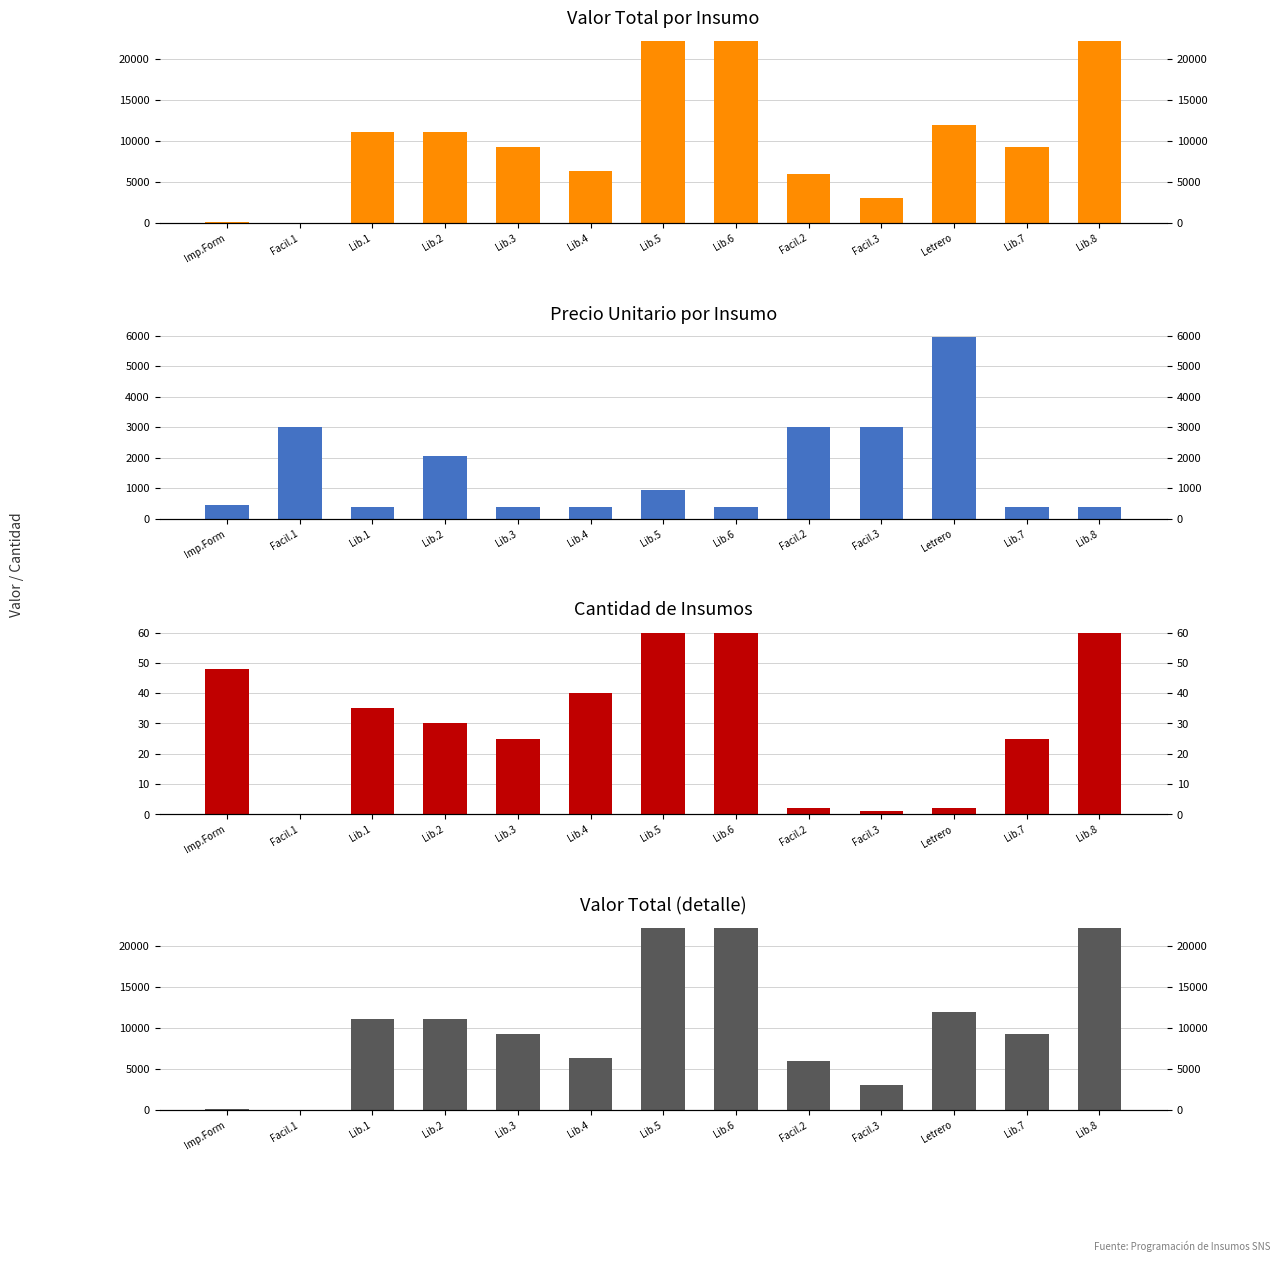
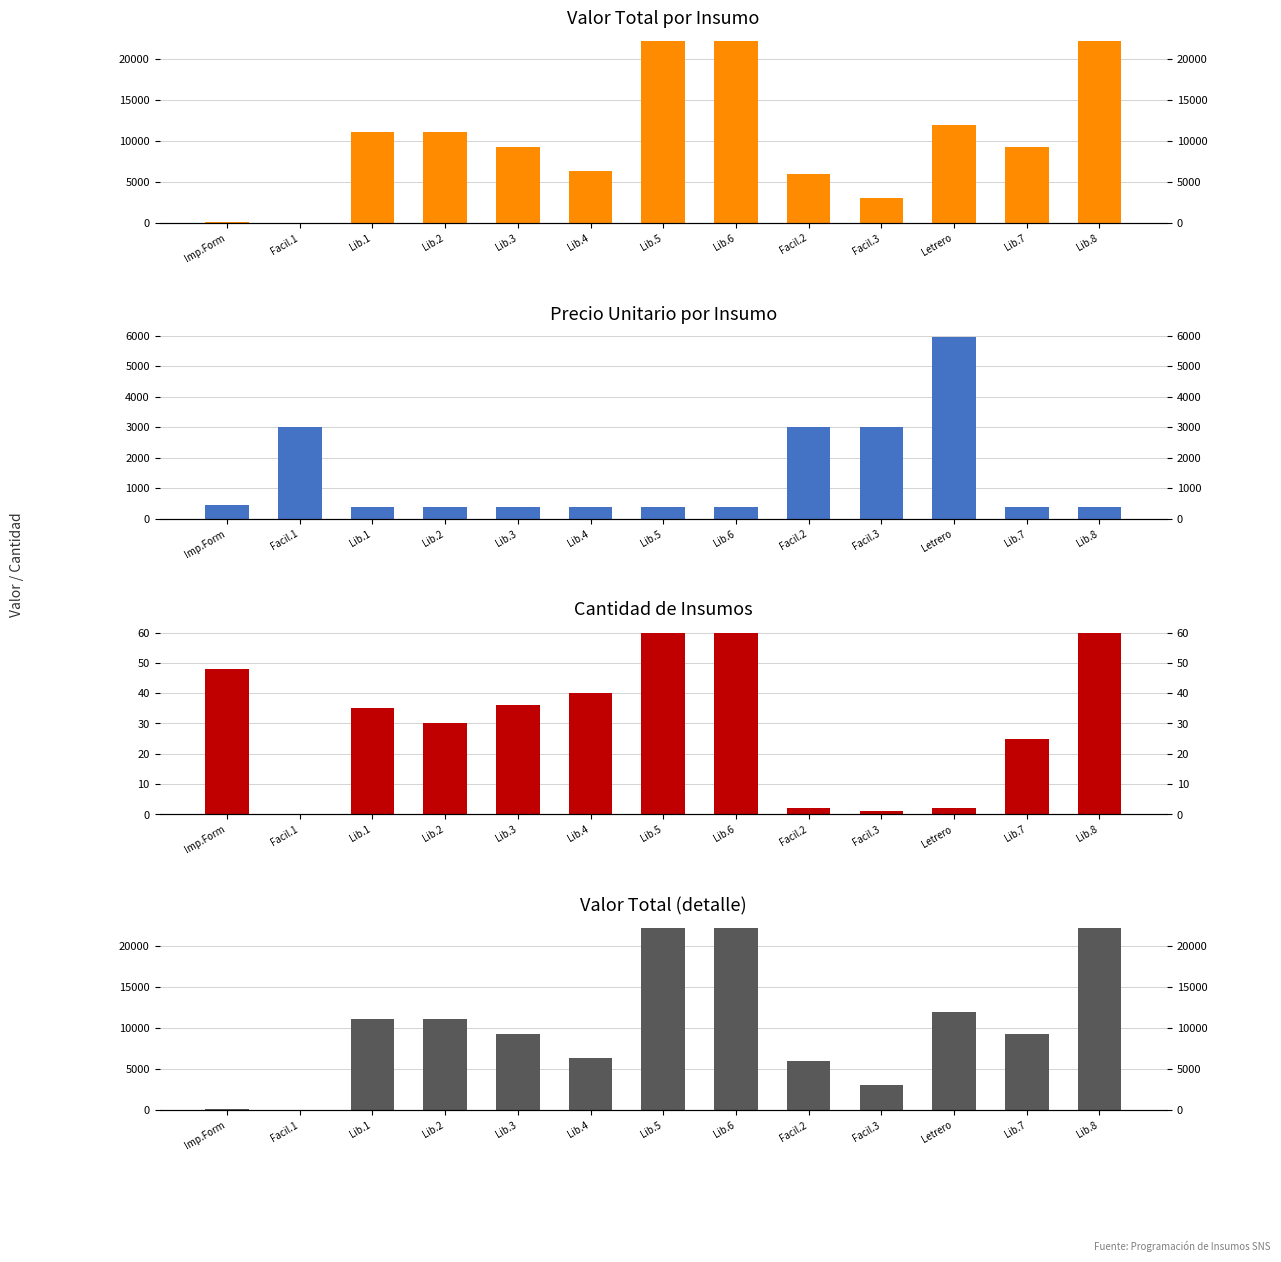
  {
    "Valor Total por Insumo": {
      "Facil.1": 0,
      "Lib.1": 11000,
      "Lib.2": 11000,
      "Lib.3": 9000,
      "Lib.4": 6000,
      "Lib.5": 22000,
      "Lib.6": 22000,
      "Facil.2": 6000,
      "Facil.3": 3000,
      "Letrero": 12000,
      "Lib.7": 9000,
      "Lib.8": 22000
    },
    "Precio Unitario por Insumo": {
      "Imp.Form": 400,
      "Facil.1": 3000,
      "Lib.1": 400,
-     "Lib.2": 2100,
+     "Lib.2": 400,
      "Lib.3": 400,
      "Lib.4": 400,
-     "Lib.5": 900,
+     "Lib.5": 400,
      "Lib.6": 400,
      "Facil.2": 3000,
      "Facil.3": 3000,
      "Letrero": 6000,
      "Lib.7": 400,
      "Lib.8": 400
    },
    "Cantidad de Insumos": {
      "Imp.Form": 48,
      "Facil.1": 0,
      "Lib.1": 35,
      "Lib.2": 30,
-     "Lib.3": 25,
+     "Lib.3": 36,
      "Lib.4": 40,
      "Lib.5": 60,
      "Lib.6": 60,
      "Facil.2": 2,
      "Facil.3": 1,
      "Letrero": 2,
      "Lib.7": 25,
      "Lib.8": 60
    },
    "Valor Total (detalle)": {
      "Facil.1": 0,
      "Lib.1": 11000,
      "Lib.2": 11000,
      "Lib.3": 9000,
      "Lib.4": 6000,
      "Lib.5": 22000,
      "Lib.6": 22000,
      "Facil.2": 6000,
      "Facil.3": 3000,
      "Letrero": 12000,
      "Lib.7": 9000,
      "Lib.8": 22000
    }
  }
